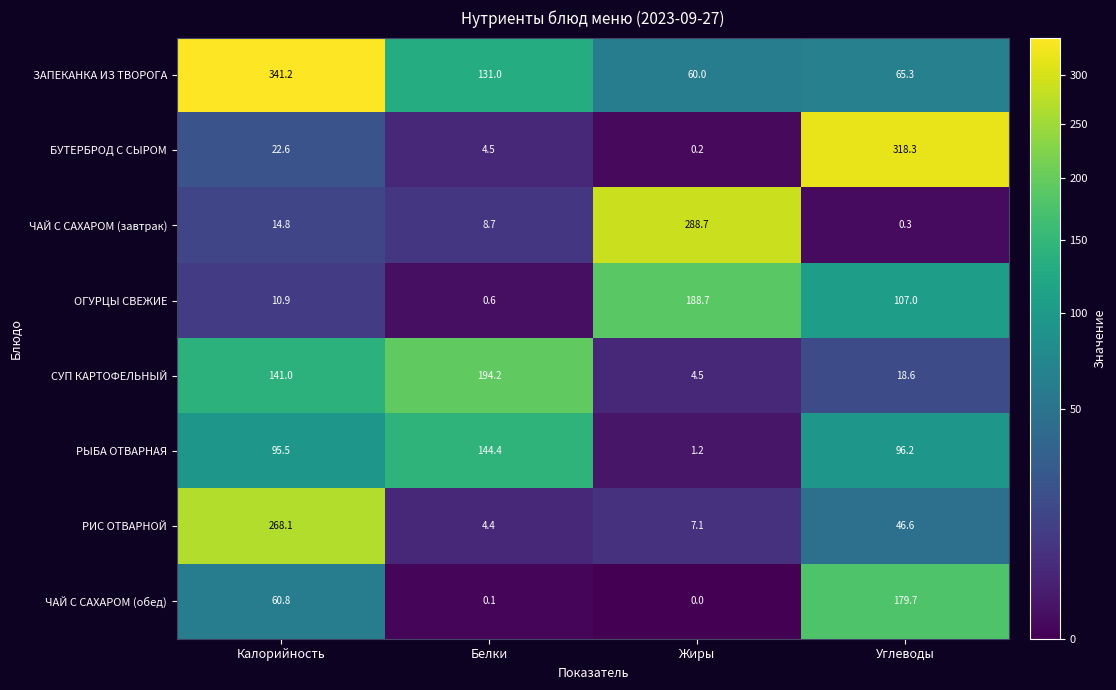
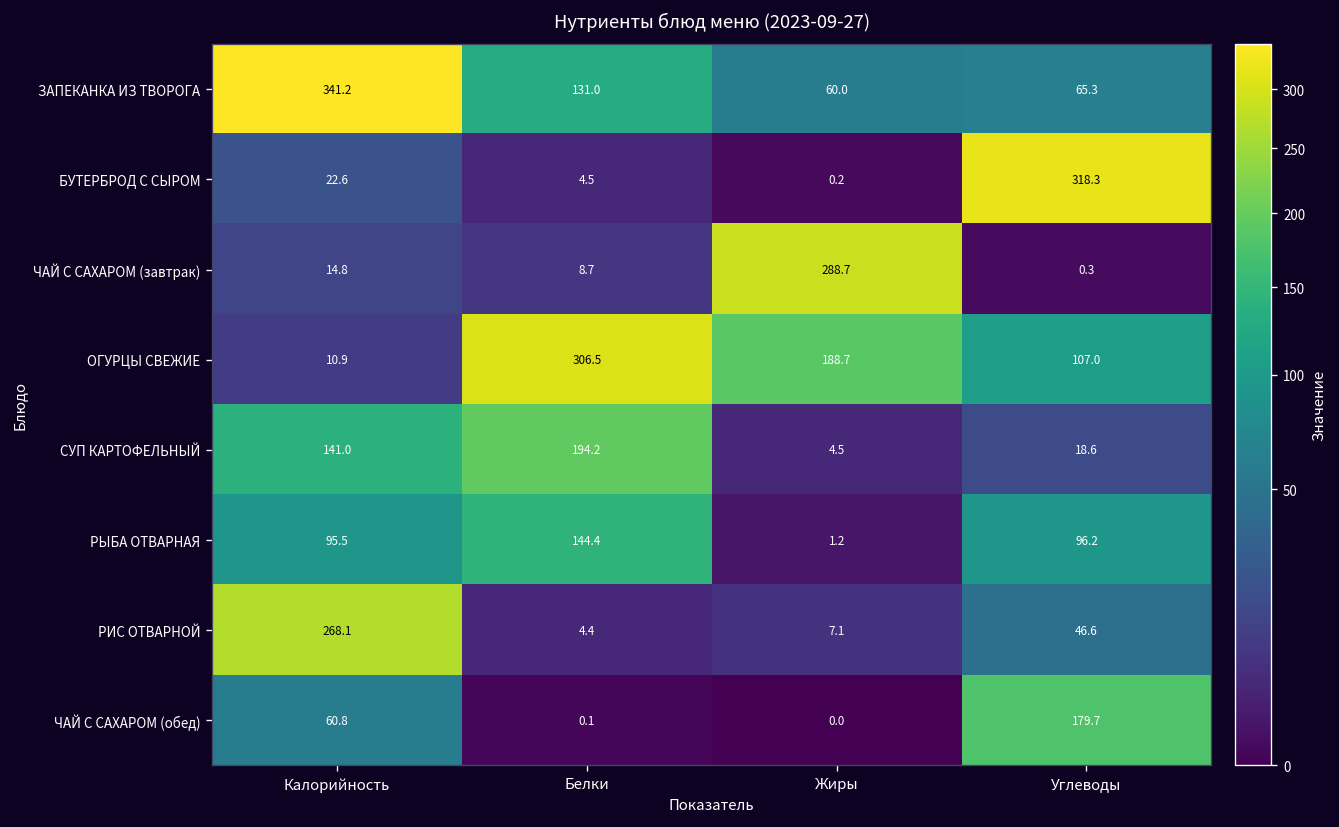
  {
    "ЗАПЕКАНКА ИЗ ТВОРОГА": {
      "Калорийность": 341.2,
      "Белки": 131.0,
      "Жиры": 60.0,
      "Углеводы": 65.3
    },
    "БУТЕРБРОД С СЫРОМ": {
      "Калорийность": 22.6,
      "Белки": 4.5,
      "Жиры": 0.2,
      "Углеводы": 318.3
    },
    "ЧАЙ С САХАРОМ (завтрак)": {
      "Калорийность": 14.8,
      "Белки": 8.7,
      "Жиры": 288.7,
      "Углеводы": 0.3
    },
    "ОГУРЦЫ СВЕЖИЕ": {
      "Калорийность": 10.9,
-     "Белки": 0.6,
+     "Белки": 306.5,
      "Жиры": 188.7,
      "Углеводы": 107.0
    },
    "СУП КАРТОФЕЛЬНЫЙ": {
      "Калорийность": 141.0,
      "Белки": 194.2,
      "Жиры": 4.5,
      "Углеводы": 18.6
    },
    "РЫБА ОТВАРНАЯ": {
      "Калорийность": 95.5,
      "Белки": 144.4,
      "Жиры": 1.2,
      "Углеводы": 96.2
    },
    "РИС ОТВАРНОЙ": {
      "Калорийность": 268.1,
      "Белки": 4.4,
      "Жиры": 7.1,
      "Углеводы": 46.6
    },
    "ЧАЙ С САХАРОМ (обед)": {
      "Калорийность": 60.8,
      "Белки": 0.1,
      "Жиры": 0.0,
      "Углеводы": 179.7
    }
  }
